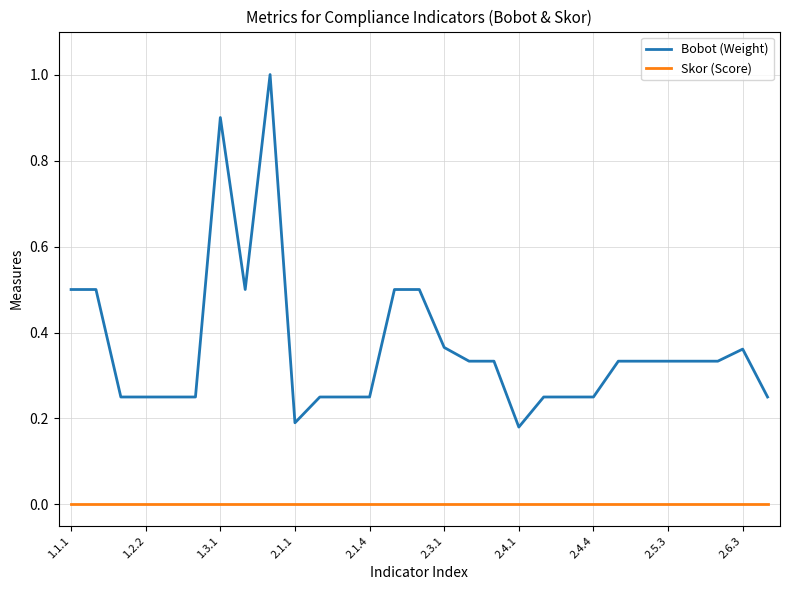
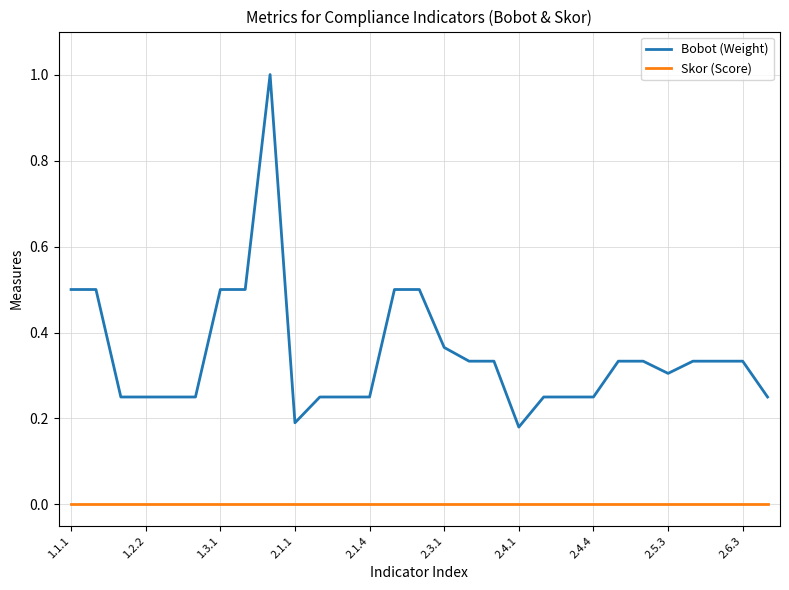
  {
    "Bobot (Weight)": {
      "1.1.1": 0.50,
      "1.2.2": 0.25,
-     "1.3.1": 0.9,
+     "1.3.1": 0.5,
      "2.1.1": 0.19,
      "2.1.4": 0.25,
      "2.3.1": 0.37,
      "2.4.1": 0.18,
      "2.4.4": 0.25,
-     "2.5.3": 0.33,
-     "2.6.3": 0.36
+     "2.5.3": 0.30,
+     "2.6.3": 0.33
    },
    "Skor (Score)": {
      "1.1.1": 0.00,
      "1.2.2": 0.00,
      "1.3.1": 0.00,
      "2.1.1": 0.00,
      "2.1.4": 0.00,
      "2.3.1": 0.00,
      "2.4.1": 0.00,
      "2.4.4": 0.00,
      "2.5.3": 0.00,
      "2.6.3": 0.00
    }
  }
